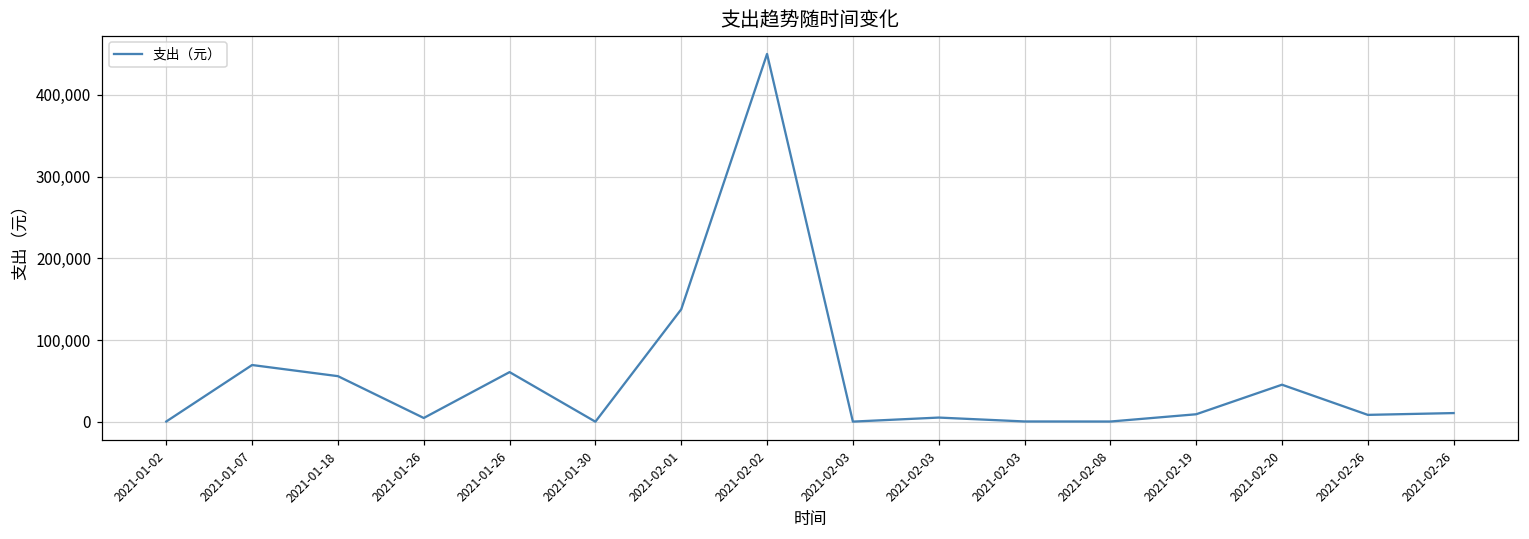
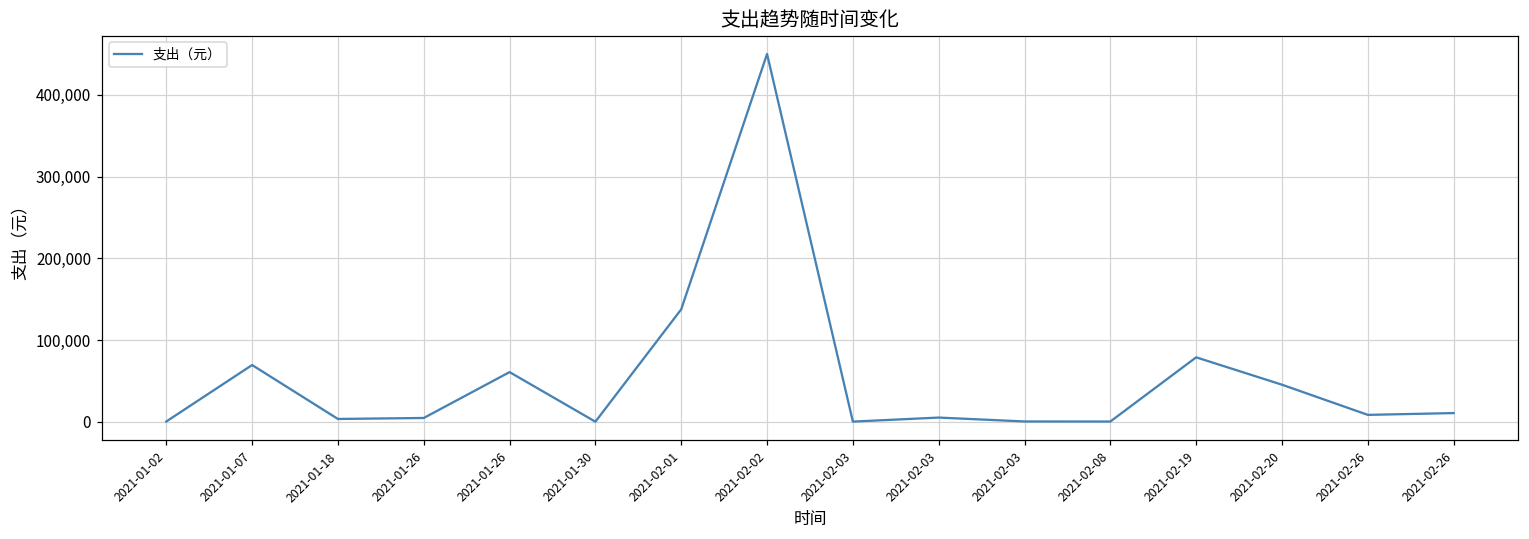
  {
    "2021-01-02": "0",
    "2021-01-07": "70,000",
-   "2021-01-18": "60,000",
+   "2021-01-18": "0",
    "2021-01-30": "0",
    "2021-02-01": "140,000",
    "2021-02-02": "450,000",
    "2021-02-08": "0",
-   "2021-02-19": "10,000",
+   "2021-02-19": "80,000",
    "2021-02-20": "50,000"
  }
